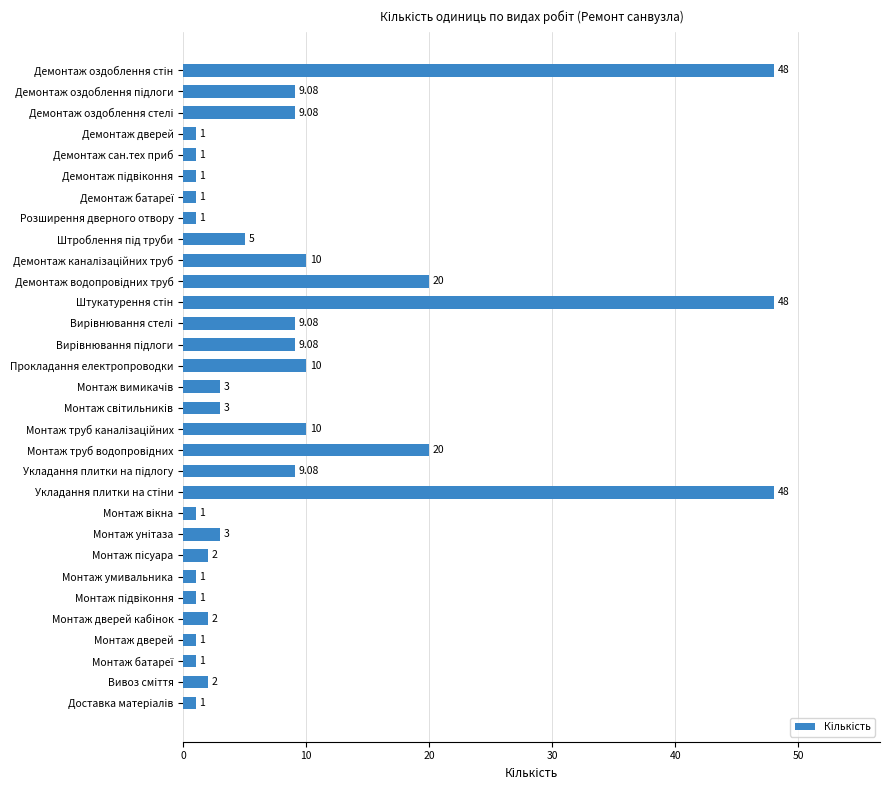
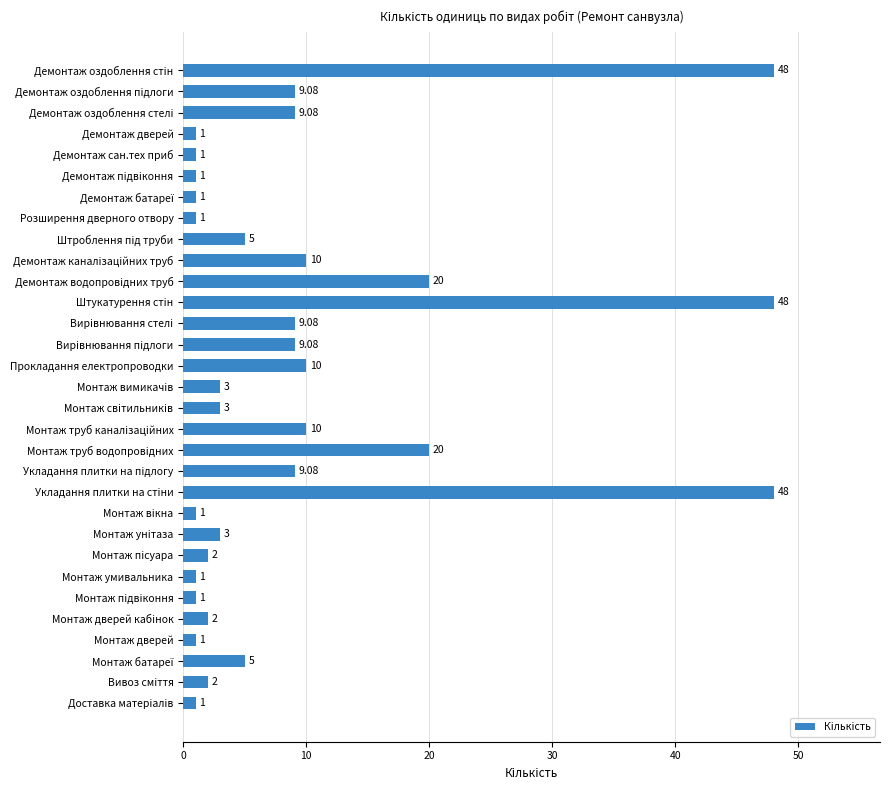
  {
    "Демонтаж оздоблення стін": 48,
    "Демонтаж оздоблення підлоги": 9.08,
    "Демонтаж оздоблення стелі": 9.08,
    "Демонтаж дверей": 1,
    "Демонтаж сан.тех приб": 1,
    "Демонтаж підвіконня": 1,
    "Демонтаж батареї": 1,
    "Розширення дверного отвору": 1,
    "Штроблення під труби": 5,
    "Демонтаж каналізаційних труб": 10,
    "Демонтаж водопровідних труб": 20,
    "Штукатурення стін": 48,
    "Вирівнювання стелі": 9.08,
    "Вирівнювання підлоги": 9.08,
    "Прокладання електропроводки": 10,
    "Монтаж вимикачів": 3,
    "Монтаж світильників": 3,
    "Монтаж труб каналізаційних": 10,
    "Монтаж труб водопровідних": 20,
    "Укладання плитки на підлогу": 9.08,
    "Укладання плитки на стіни": 48,
    "Монтаж вікна": 1,
    "Монтаж унітаза": 3,
    "Монтаж пісуара": 2,
    "Монтаж умивальника": 1,
    "Монтаж підвіконня": 1,
    "Монтаж дверей кабінок": 2,
    "Монтаж дверей": 1,
-   "Монтаж батареї": 1,
+   "Монтаж батареї": 5,
    "Вивоз сміття": 2,
    "Доставка матеріалів": 1
  }
